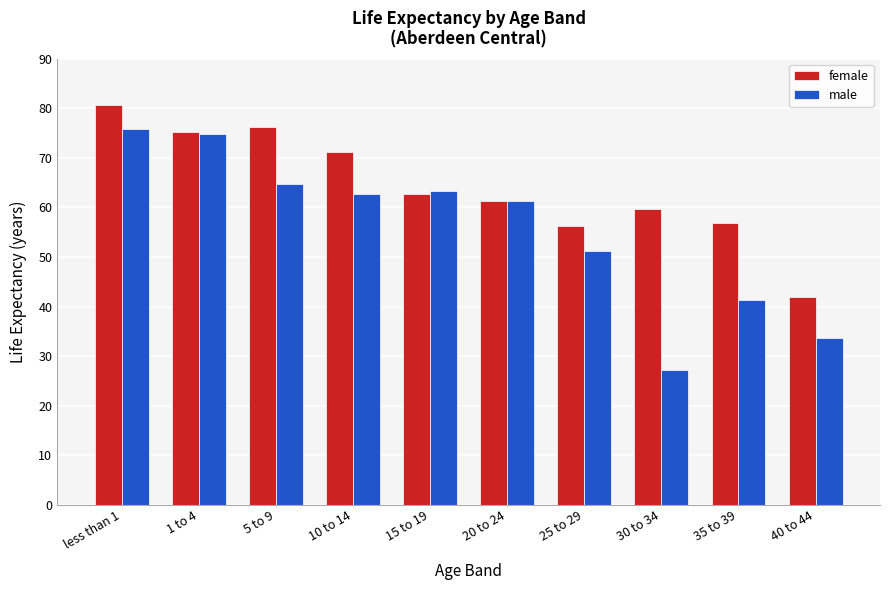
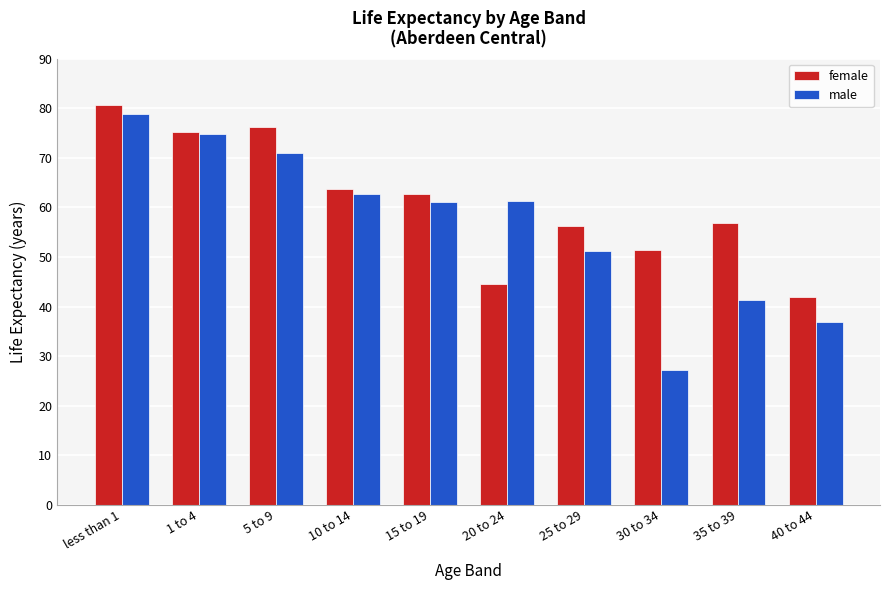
  {
    "female": {
      "less than 1": 81,
      "1 to 4": 75,
      "5 to 9": 76,
-     "10 to 14": 71,
+     "10 to 14": 64,
      "15 to 19": 63,
-     "20 to 24": 61,
+     "20 to 24": 45,
      "25 to 29": 56,
-     "30 to 34": 60,
+     "30 to 34": 51,
      "35 to 39": 57,
      "40 to 44": 42
    },
    "male": {
-     "less than 1": 76,
+     "less than 1": 79,
      "1 to 4": 75,
-     "5 to 9": 65,
+     "5 to 9": 71,
      "10 to 14": 63,
-     "15 to 19": 63,
+     "15 to 19": 61,
      "20 to 24": 61,
      "25 to 29": 51,
      "30 to 34": 27,
      "35 to 39": 41,
-     "40 to 44": 34
+     "40 to 44": 37
    }
  }
